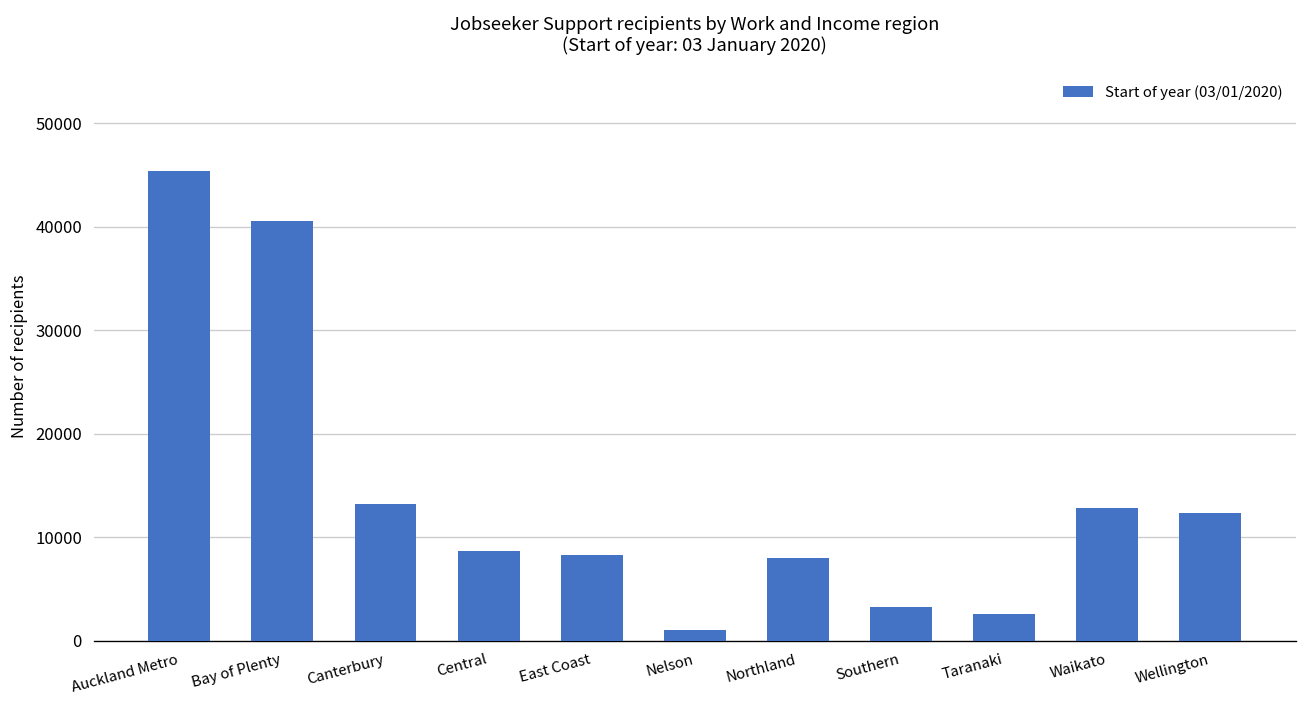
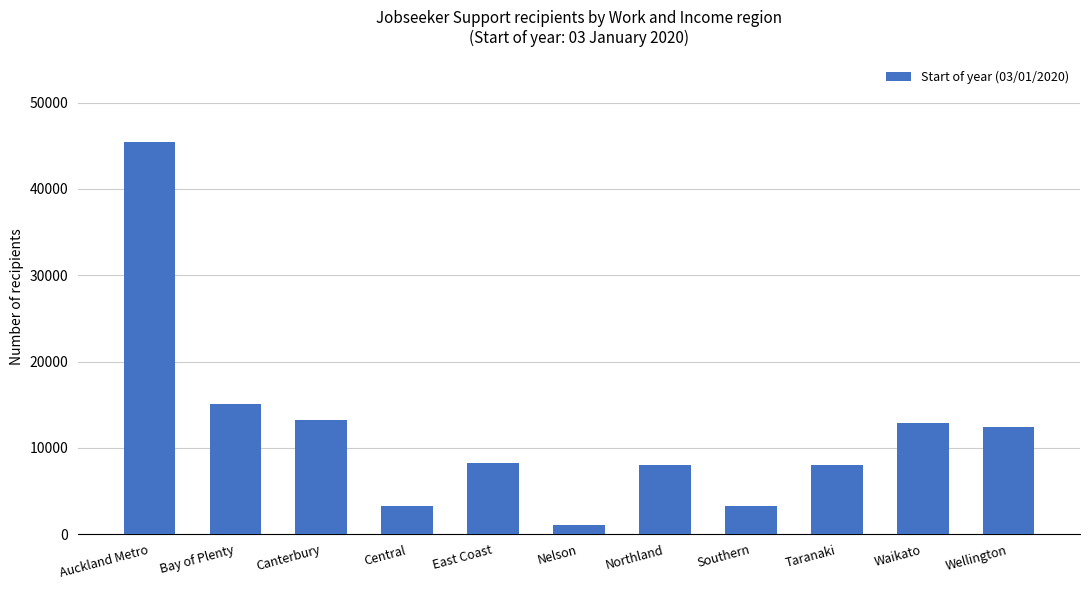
  {
    "Auckland Metro": 45000,
-   "Bay of Plenty": 41000,
+   "Bay of Plenty": 15000,
    "Canterbury": 13000,
-   "Central": 9000,
+   "Central": 3000,
    "East Coast": 8000,
    "Nelson": 1000,
    "Northland": 8000,
    "Southern": 3000,
-   "Taranaki": 3000,
+   "Taranaki": 8000,
    "Waikato": 13000,
    "Wellington": 12000
  }
